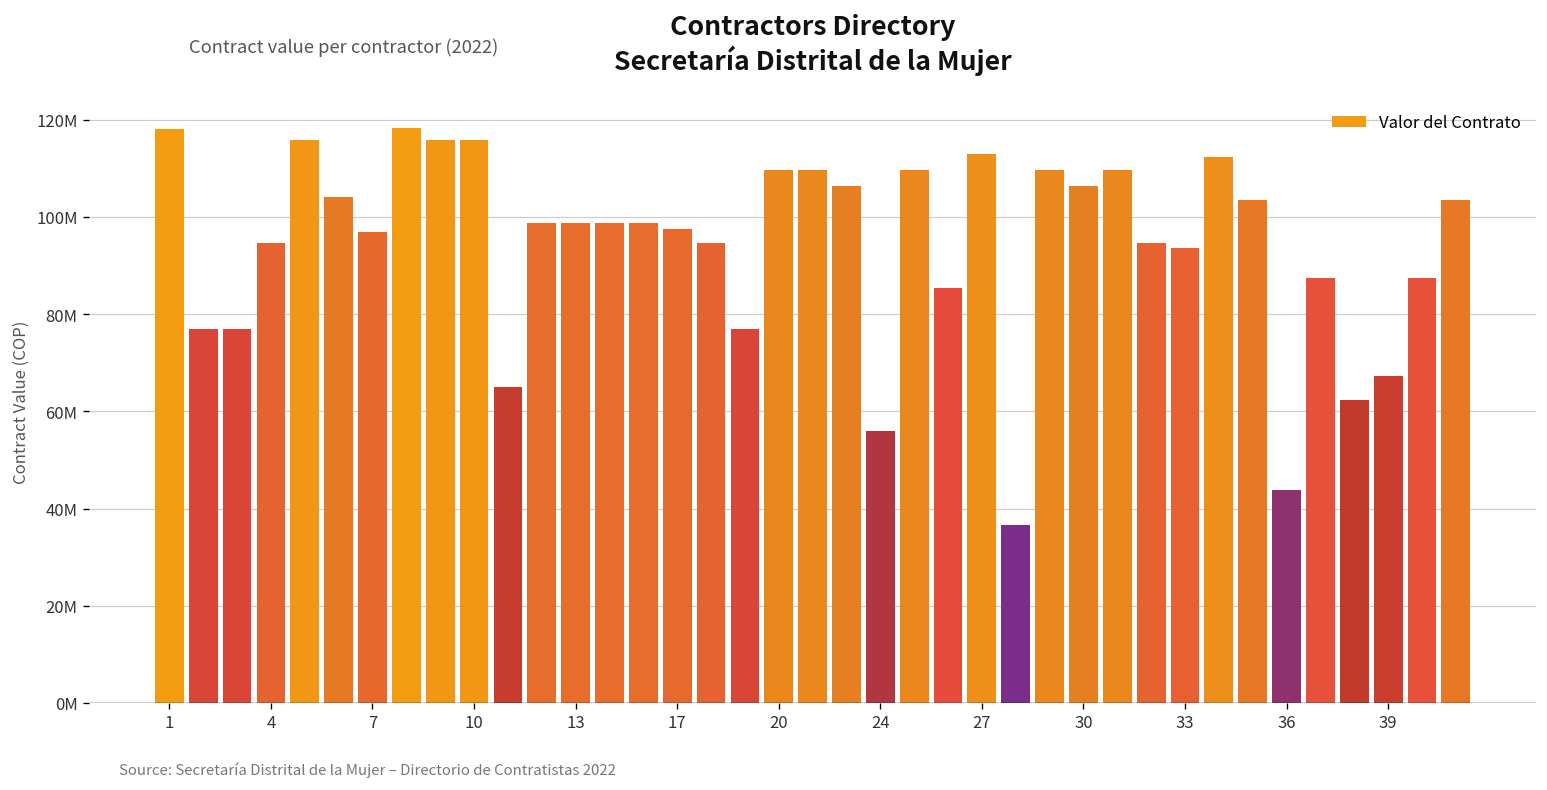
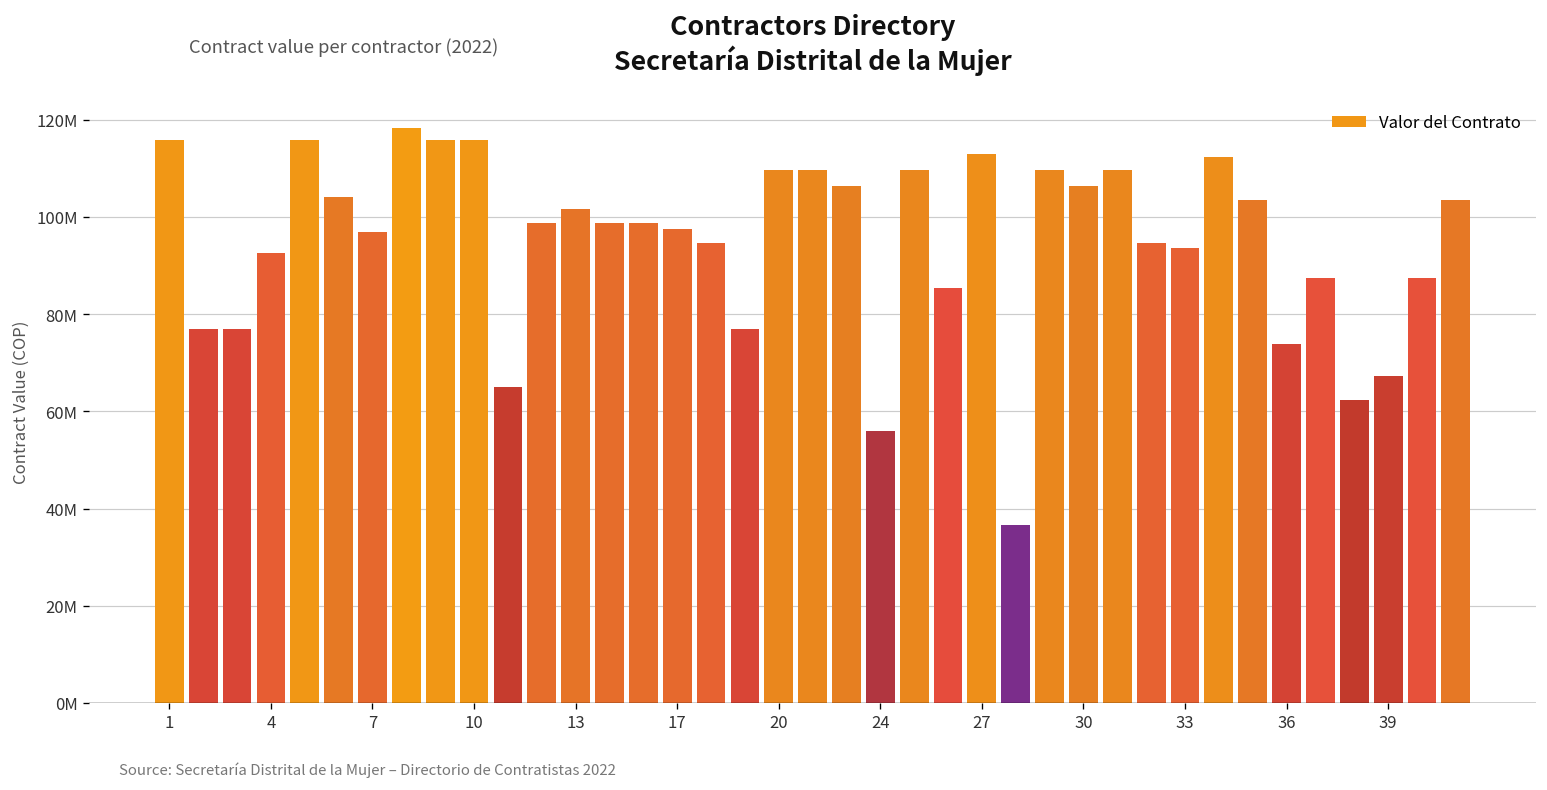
  {
-   "1": 118000000,
-   "4": 95000000,
+   "1": 116000000,
+   "4": 93000000,
    "7": 97000000,
    "10": 116000000,
-   "13": 99000000,
+   "13": 102000000,
    "17": 98000000,
    "20": 110000000,
    "24": 56000000,
    "27": 113000000,
    "30": 107000000,
    "33": 94000000,
-   "36": 44000000,
+   "36": 74000000,
    "39": 67000000
  }
